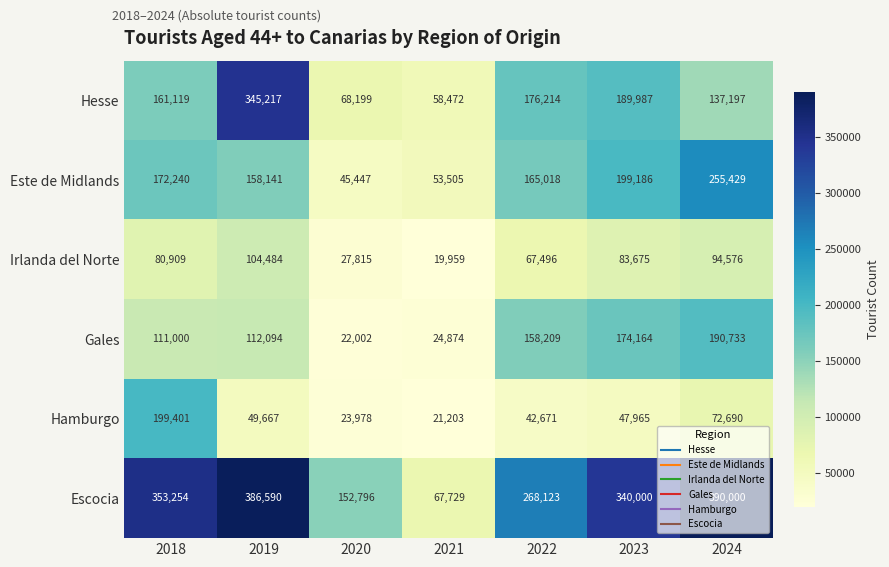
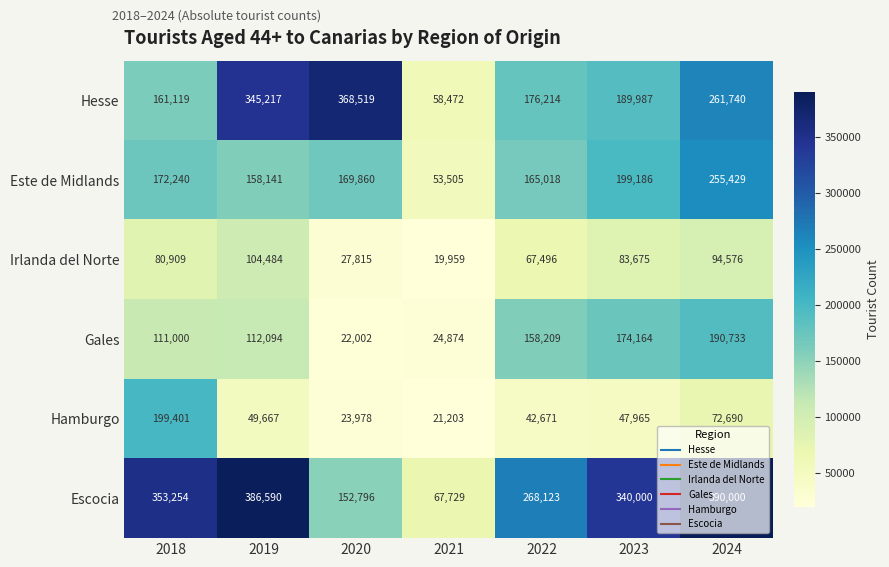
  {
    "Hesse": {
      "2018": "161,119",
      "2019": "345,217",
-     "2020": "68,199",
+     "2020": "368,519",
      "2021": "58,472",
      "2022": "176,214",
      "2023": "189,987",
-     "2024": "137,197"
+     "2024": "261,740"
    },
    "Este de Midlands": {
      "2018": "172,240",
      "2019": "158,141",
-     "2020": "45,447",
+     "2020": "169,860",
      "2021": "53,505",
      "2022": "165,018",
      "2023": "199,186",
      "2024": "255,429"
    },
    "Irlanda del Norte": {
      "2018": "80,909",
      "2019": "104,484",
      "2020": "27,815",
      "2021": "19,959",
      "2022": "67,496",
      "2023": "83,675",
      "2024": "94,576"
    },
    "Gales": {
      "2018": "111,000",
      "2019": "112,094",
      "2020": "22,002",
      "2021": "24,874",
      "2022": "158,209",
      "2023": "174,164",
      "2024": "190,733"
    },
    "Hamburgo": {
      "2018": "199,401",
      "2019": "49,667",
      "2020": "23,978",
      "2021": "21,203",
      "2022": "42,671",
      "2023": "47,965",
      "2024": "72,690"
    },
    "Escocia": {
      "2018": "353,254",
      "2019": "386,590",
      "2020": "152,796",
      "2021": "67,729",
      "2022": "268,123",
      "2023": "340,000"
    }
  }
